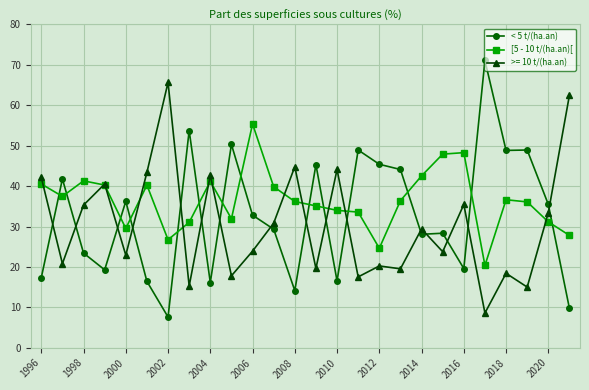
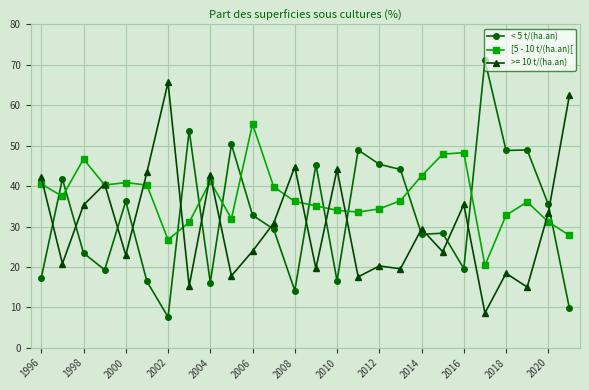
  {
    "[5 - 10 t/(ha.an)[": {
      "1996": 41,
-     "1998": 41,
-     "2000": 30,
+     "1998": 47,
+     "2000": 41,
      "2002": 27,
      "2004": 41,
      "2006": 55,
      "2008": 36,
      "2010": 34,
-     "2012": 25,
+     "2012": 34,
      "2014": 43,
      "2016": 48,
-     "2018": 37,
+     "2018": 33,
      "2020": 31
    }
  }
